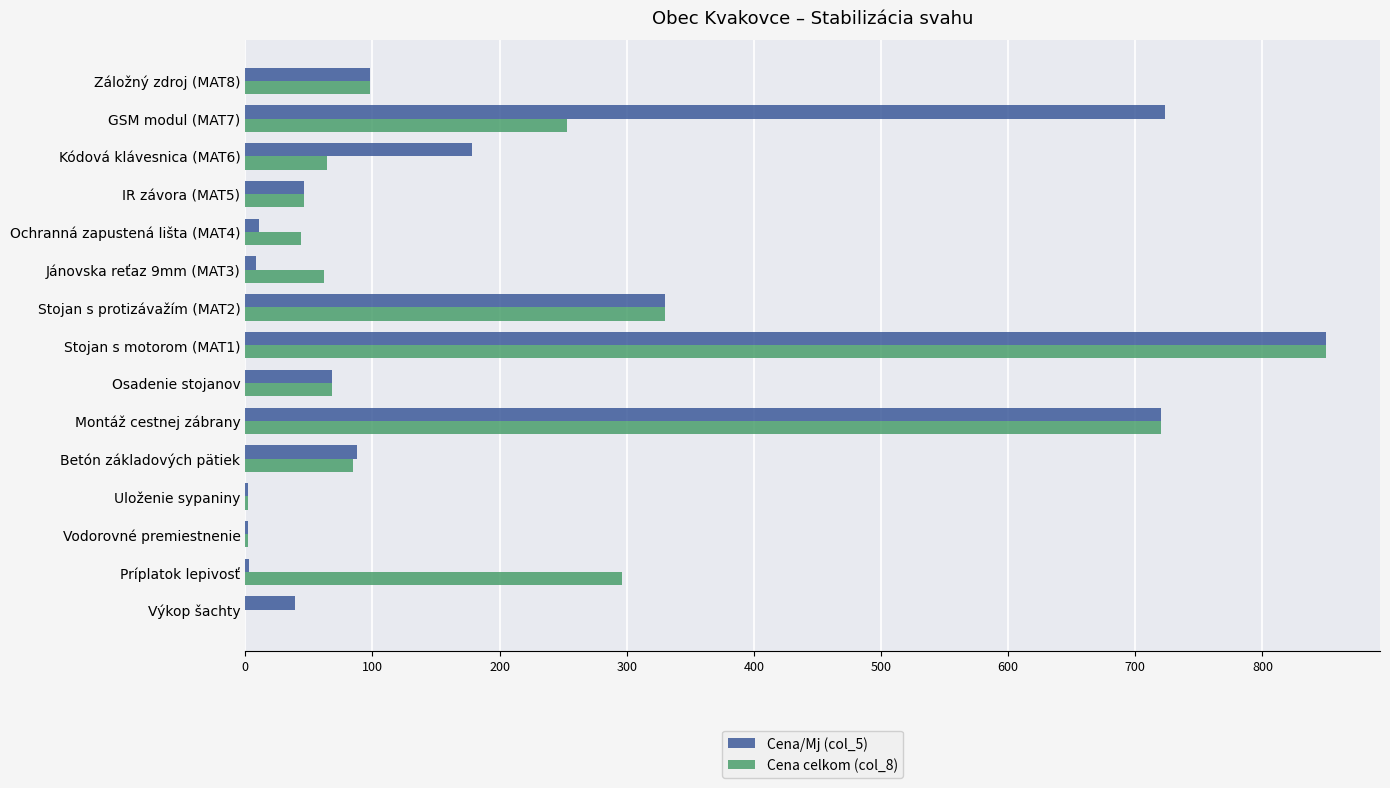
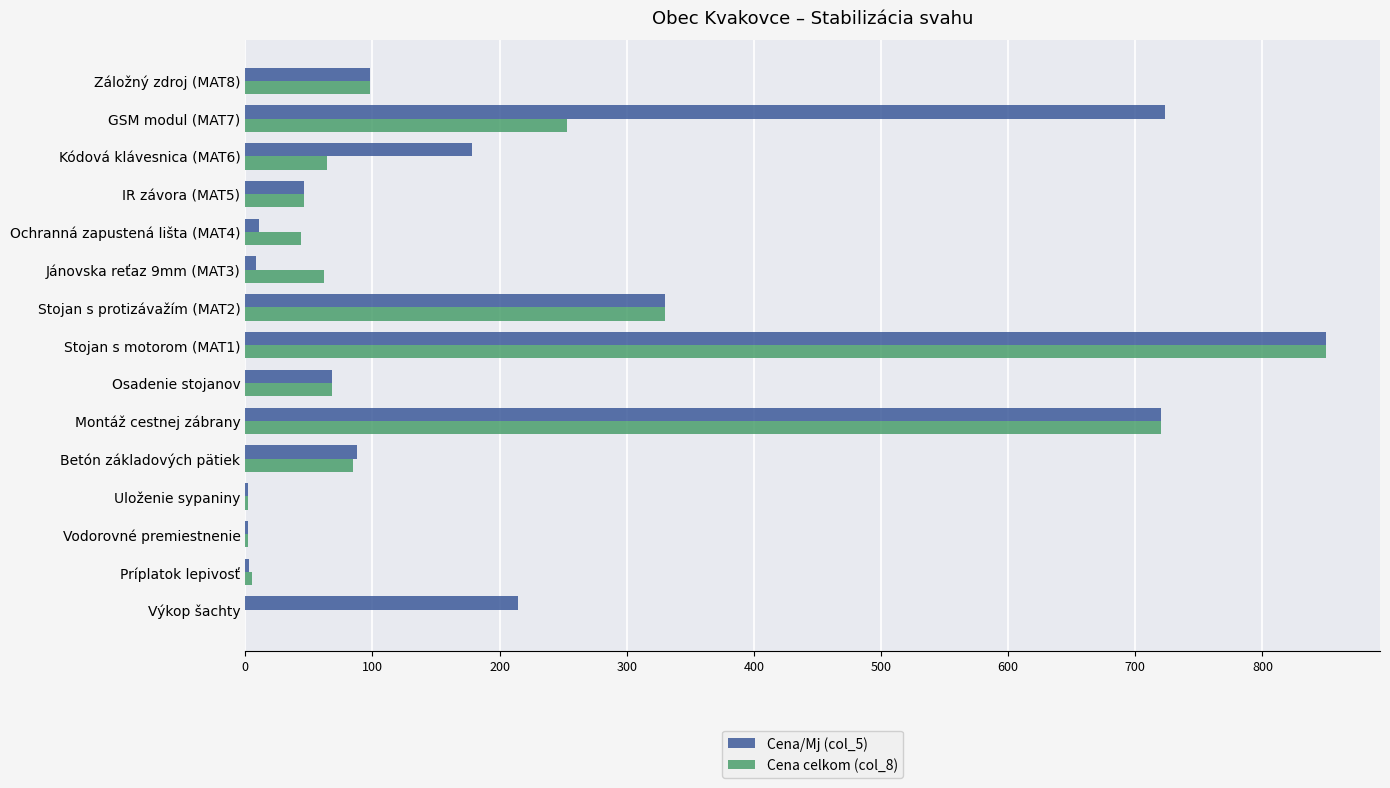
  {
    "Cena/Mj (col_5)": {
      "Záložný zdroj (MAT8)": 98,
      "GSM modul (MAT7)": 723,
      "Kódová klávesnica (MAT6)": 178,
      "IR závora (MAT5)": 46,
      "Ochranná zapustená lišta (MAT4)": 11,
      "Jánovska reťaz 9mm (MAT3)": 8,
      "Stojan s protizávažím (MAT2)": 330,
      "Stojan s motorom (MAT1)": 850,
      "Osadenie stojanov": 68,
      "Montáž cestnej zábrany": 720,
      "Betón základových pätiek": 88,
      "Uloženie sypaniny": 2,
      "Príplatok lepivosť": 3,
-     "Výkop šachty": 39
+     "Výkop šachty": 214
    },
    "Cena celkom (col_8)": {
      "Záložný zdroj (MAT8)": 98,
      "GSM modul (MAT7)": 253,
      "Kódová klávesnica (MAT6)": 64,
      "IR závora (MAT5)": 46,
      "Ochranná zapustená lišta (MAT4)": 44,
      "Jánovska reťaz 9mm (MAT3)": 62,
      "Stojan s protizávažím (MAT2)": 330,
      "Stojan s motorom (MAT1)": 850,
      "Osadenie stojanov": 68,
      "Montáž cestnej zábrany": 720,
      "Betón základových pätiek": 85,
      "Uloženie sypaniny": 2,
-     "Príplatok lepivosť": 296,
+     "Príplatok lepivosť": 5,
      "Výkop šachty": 0
    }
  }
